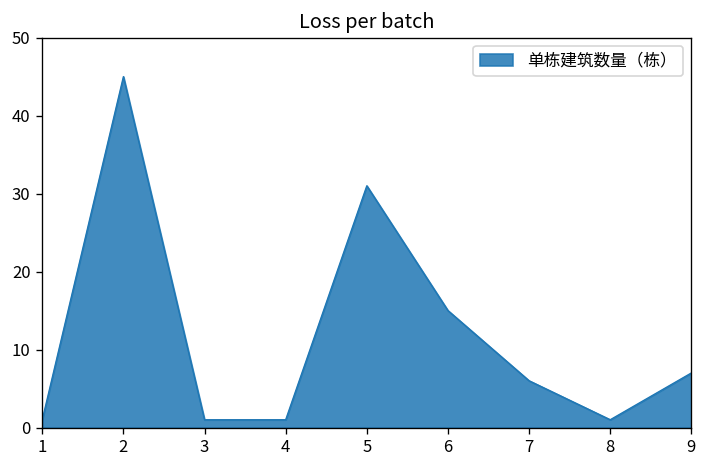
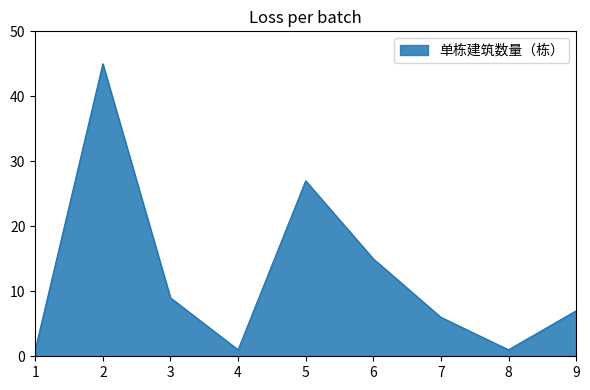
  {
    "1": 1,
    "2": 45,
-   "3": 1,
+   "3": 9,
    "4": 1,
-   "5": 31,
+   "5": 27,
    "6": 15,
    "7": 6,
    "8": 1,
    "9": 7
  }
